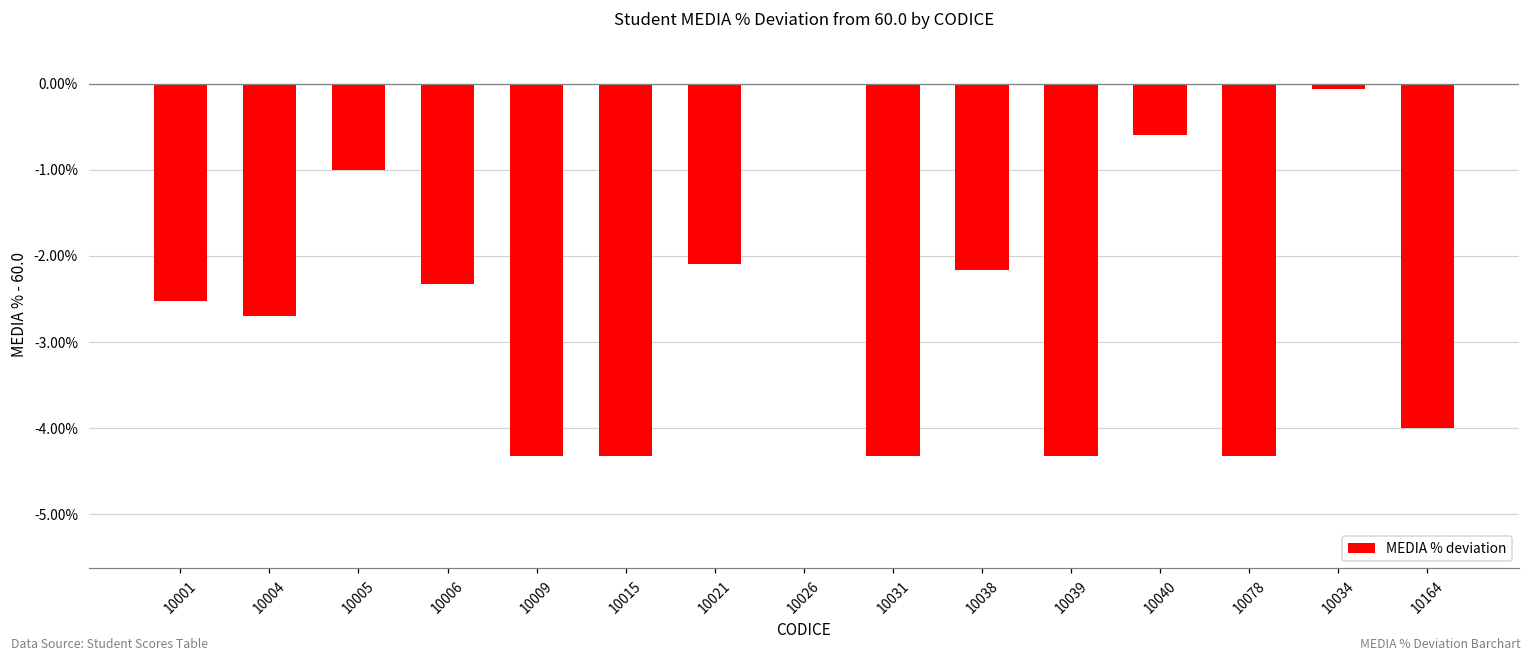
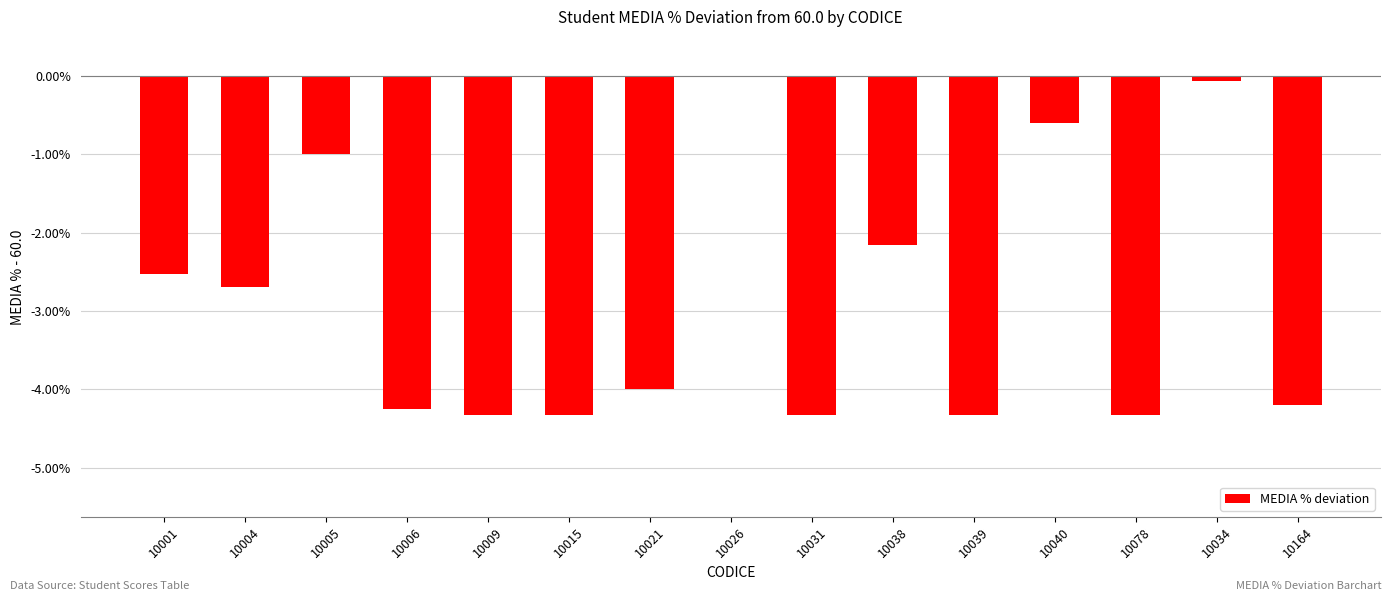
  {
    "10001": "-2.5%",
    "10004": "-2.7%",
    "10005": "-1.0%",
-   "10006": "-2.3%",
+   "10006": "-4.3%",
    "10009": "-4.3%",
    "10015": "-4.3%",
-   "10021": "-2.1%",
+   "10021": "-4.0%",
    "10026": "0.0%",
    "10031": "-4.3%",
    "10038": "-2.2%",
    "10039": "-4.3%",
    "10040": "-0.6%",
    "10078": "-4.3%",
    "10034": "-0.1%",
-   "10164": "-4.0%"
+   "10164": "-4.2%"
  }
